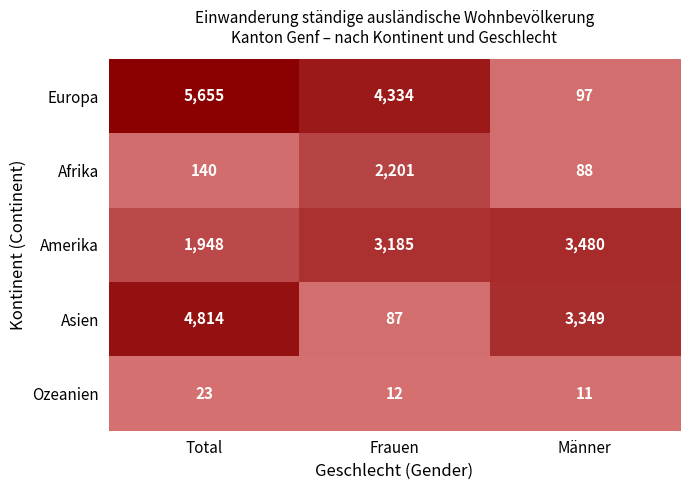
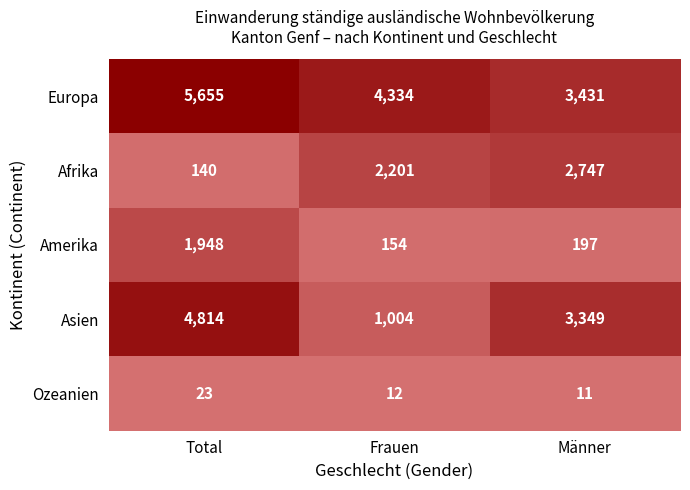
  {
    "Europa": {
      "Total": "5,655",
      "Frauen": "4,334",
-     "Männer": "97"
+     "Männer": "3,431"
    },
    "Afrika": {
      "Total": "140",
      "Frauen": "2,201",
-     "Männer": "88"
+     "Männer": "2,747"
    },
    "Amerika": {
      "Total": "1,948",
-     "Frauen": "3,185",
-     "Männer": "3,480"
+     "Frauen": "154",
+     "Männer": "197"
    },
    "Asien": {
      "Total": "4,814",
-     "Frauen": "87",
+     "Frauen": "1,004",
      "Männer": "3,349"
    },
    "Ozeanien": {
      "Total": "23",
      "Frauen": "12",
      "Männer": "11"
    }
  }
